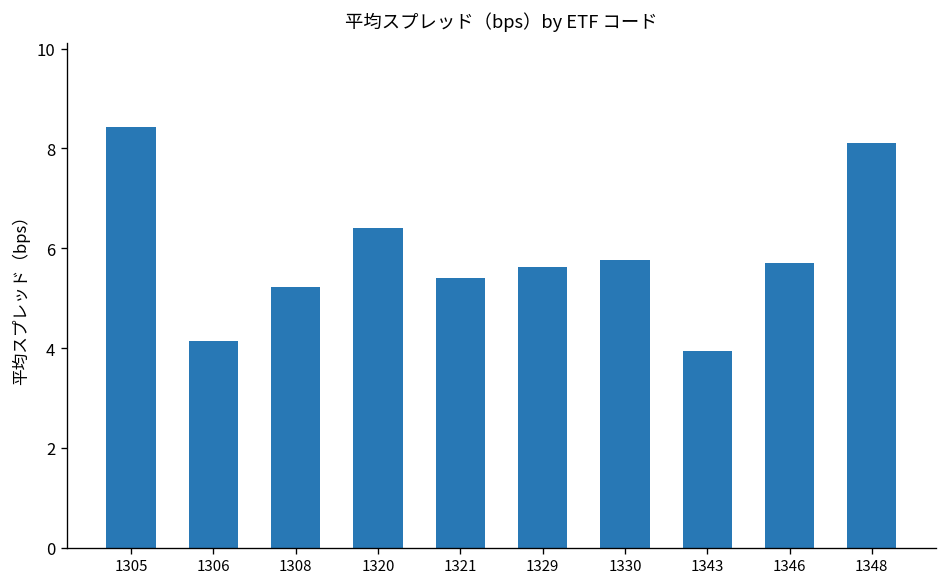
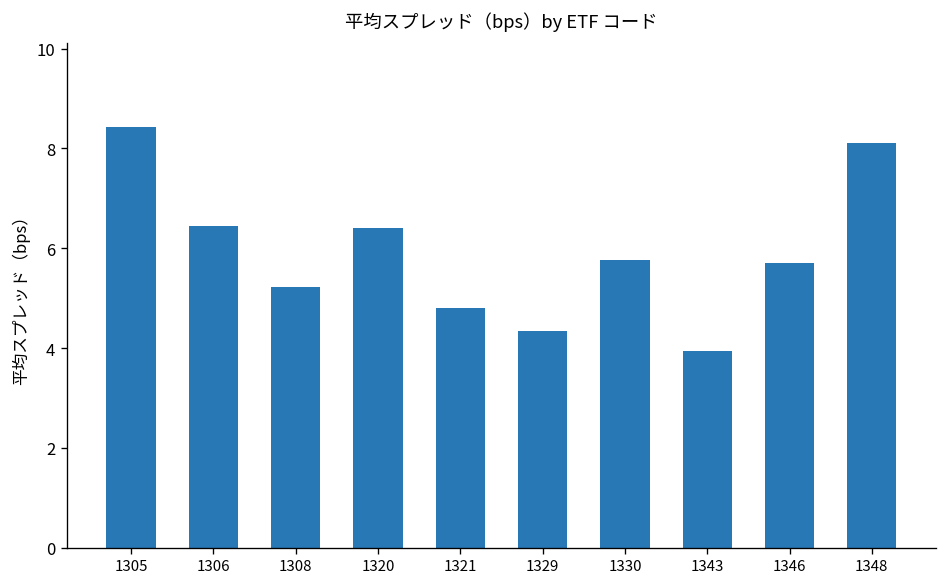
  {
    "1305": 8.4,
-   "1306": 4.2,
+   "1306": 6.5,
    "1308": 5.2,
    "1320": 6.4,
-   "1321": 5.4,
-   "1329": 5.6,
+   "1321": 4.8,
+   "1329": 4.4,
    "1330": 5.8,
    "1343": 4.0,
    "1346": 5.7,
    "1348": 8.1
  }
